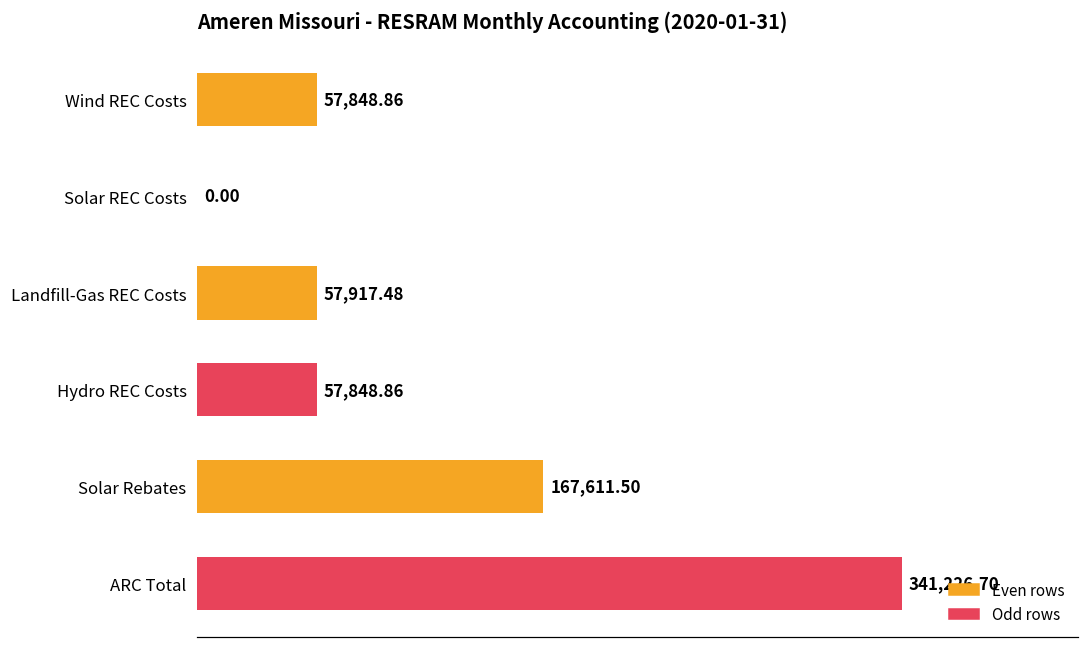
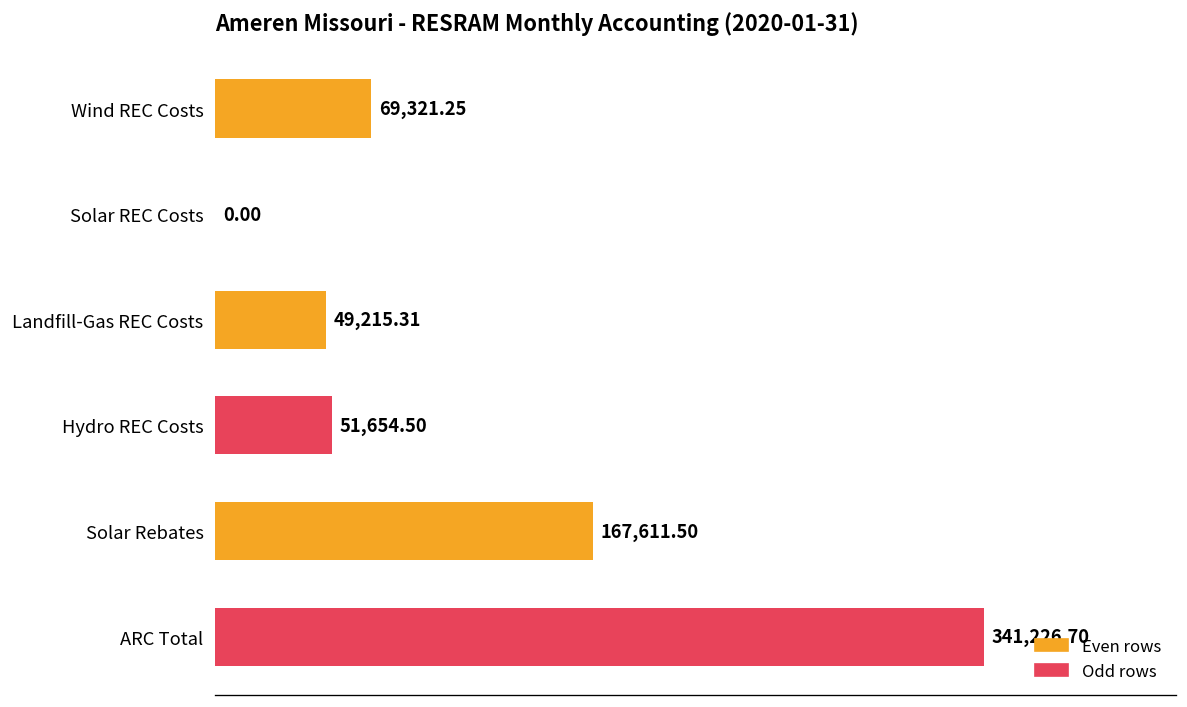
  {
-   "Wind REC Costs": "57,848.86",
+   "Wind REC Costs": "69,321.25",
    "Solar REC Costs": "0.00",
-   "Landfill-Gas REC Costs": "57,917.48",
-   "Hydro REC Costs": "57,848.86",
+   "Landfill-Gas REC Costs": "49,215.31",
+   "Hydro REC Costs": "51,654.50",
    "Solar Rebates": "167,611.50",
    "ARC Total": "341,226.70"
  }
